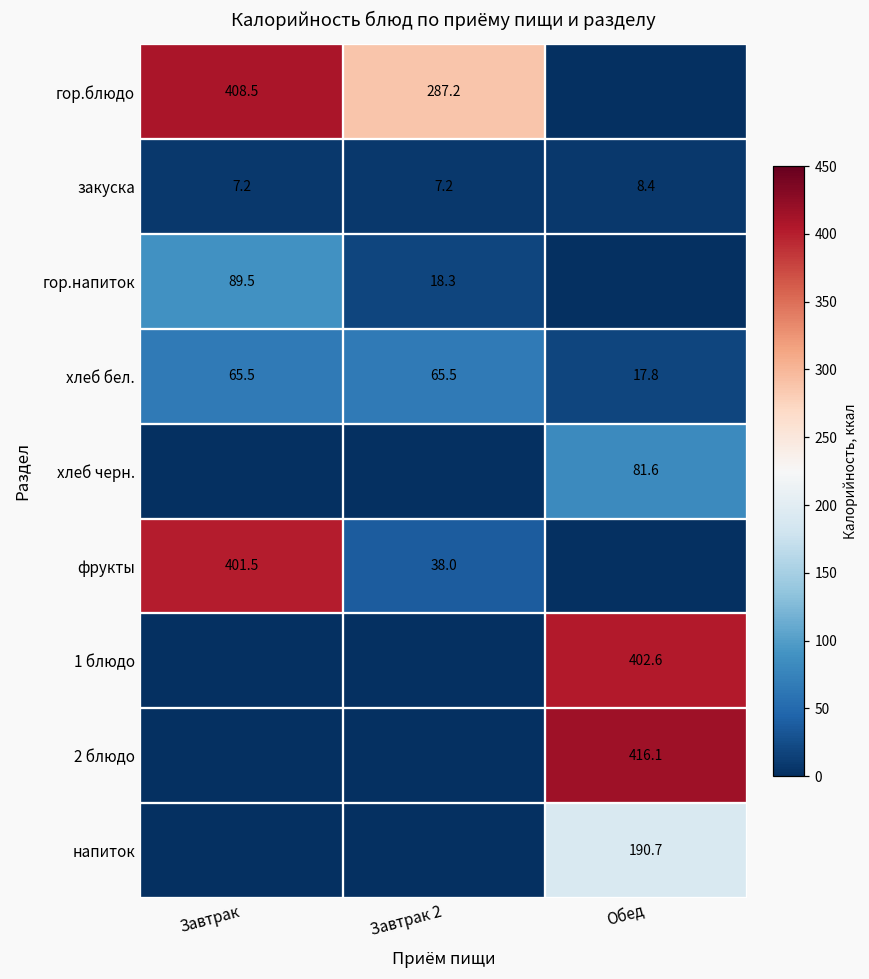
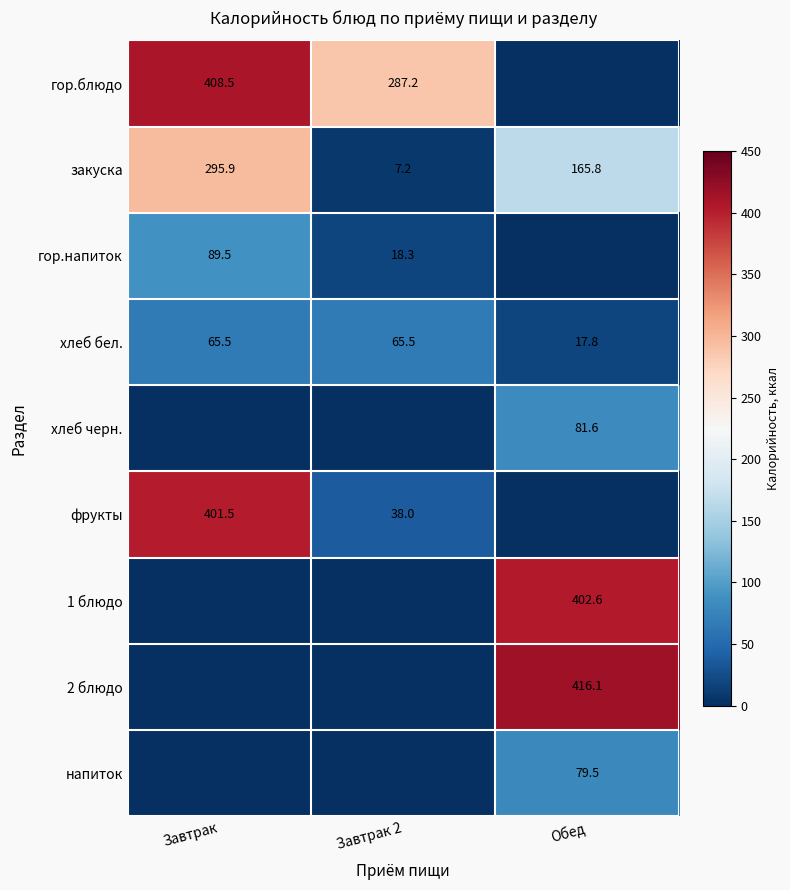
  {
    "гор.блюдо": {
      "Завтрак": 408.5,
      "Завтрак 2": 287.2
    },
    "закуска": {
-     "Завтрак": 7.2,
+     "Завтрак": 295.9,
      "Завтрак 2": 7.2,
-     "Обед": 8.4
+     "Обед": 165.8
    },
    "гор.напиток": {
      "Завтрак": 89.5,
      "Завтрак 2": 18.3
    },
    "хлеб бел.": {
      "Завтрак": 65.5,
      "Завтрак 2": 65.5,
      "Обед": 17.8
    },
    "хлеб черн.": {
      "Обед": 81.6
    },
    "фрукты": {
      "Завтрак": 401.5,
      "Завтрак 2": 38.0
    },
    "1 блюдо": {
      "Обед": 402.6
    },
    "2 блюдо": {
      "Обед": 416.1
    },
    "напиток": {
-     "Обед": 190.7
+     "Обед": 79.5
    }
  }
